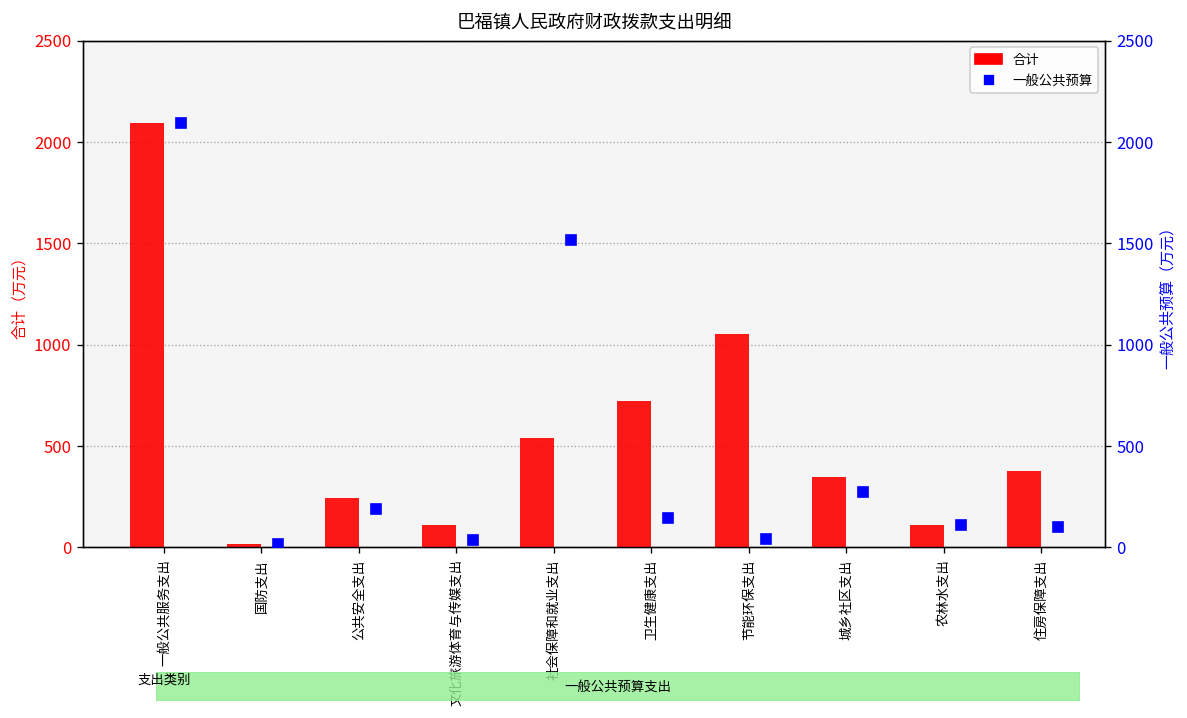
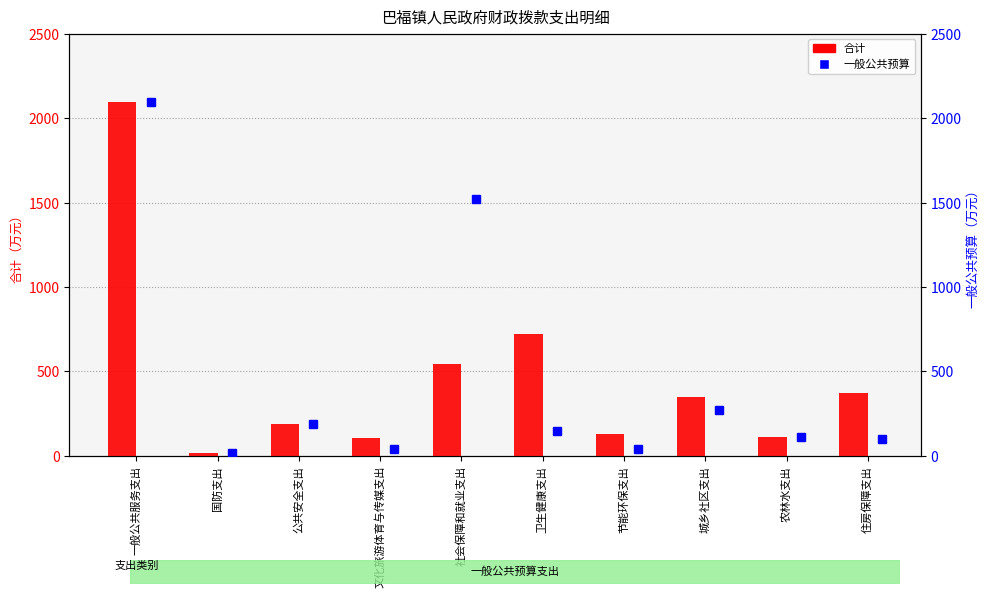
  {
    "合计": {
      "一般公共服务支出": 2100,
      "国防支出": 20,
-     "公共安全支出": 240,
+     "公共安全支出": 190,
      "文化旅游体育与传媒支出": 110,
      "社会保障和就业支出": 540,
      "卫生健康支出": 720,
-     "节能环保支出": 1050,
+     "节能环保支出": 130,
      "城乡社区支出": 350,
      "农林水支出": 110,
      "住房保障支出": 380
    }
  }
